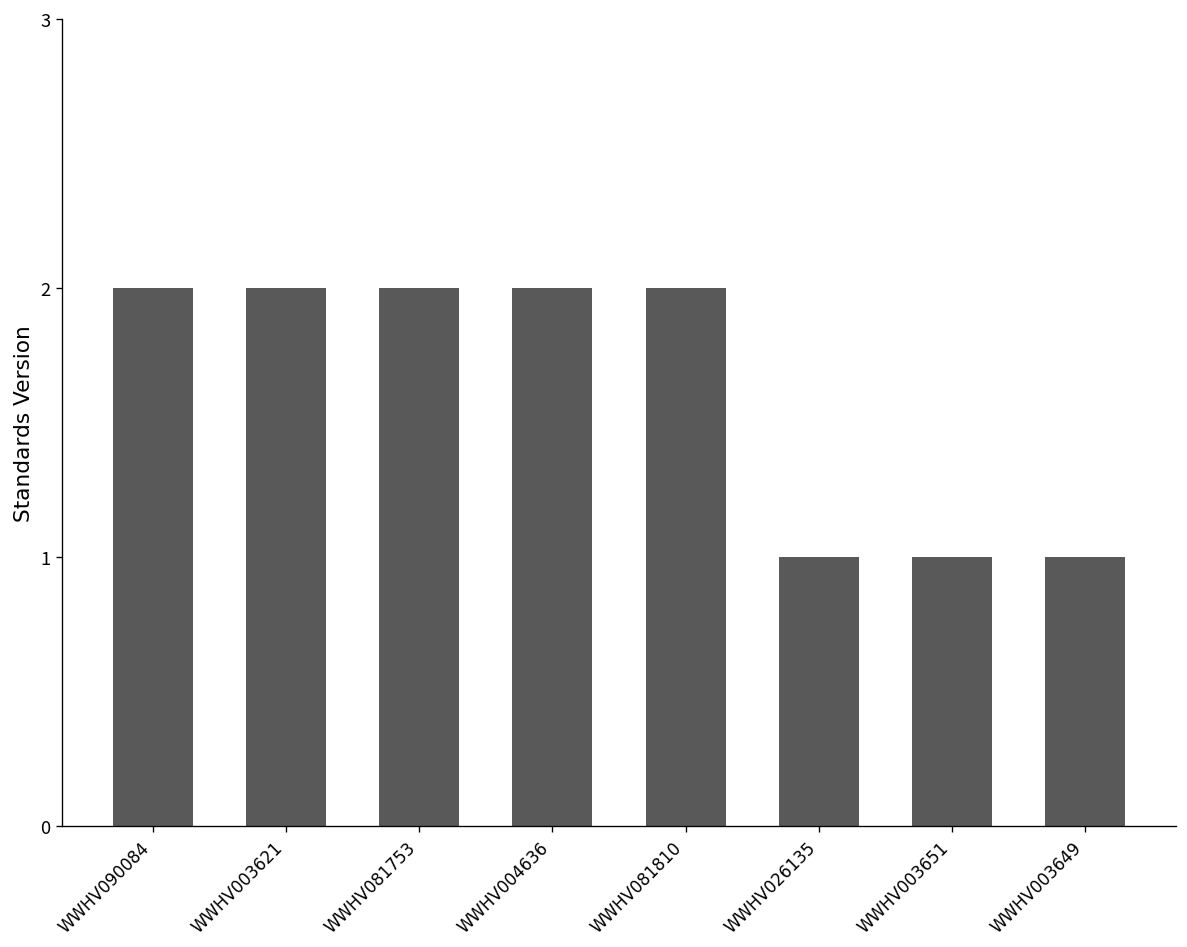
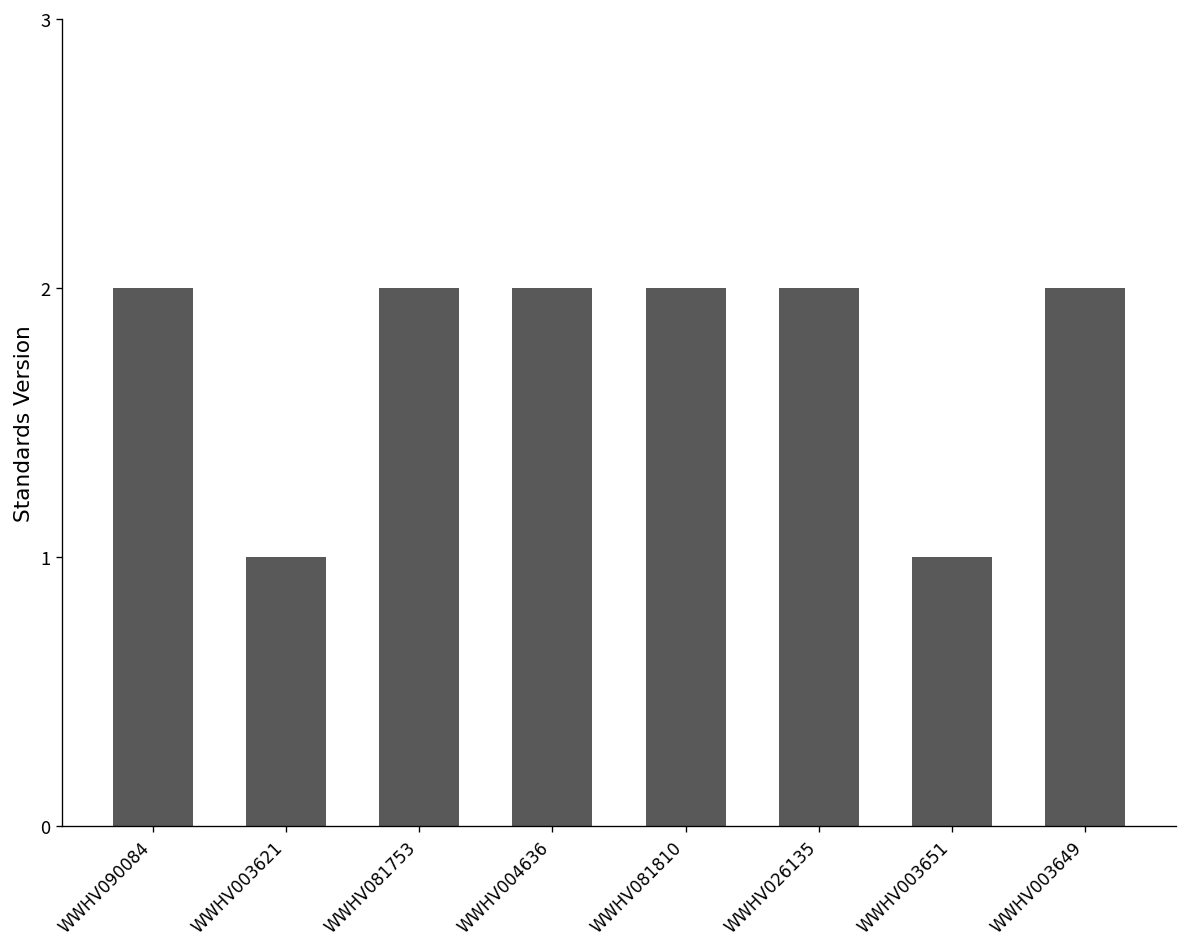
  {
    "WWHV090084": 2,
-   "WWHV003621": 2,
+   "WWHV003621": 1,
    "WWHV081753": 2,
    "WWHV004636": 2,
    "WWHV081810": 2,
-   "WWHV026135": 1,
+   "WWHV026135": 2,
    "WWHV003651": 1,
-   "WWHV003649": 1
+   "WWHV003649": 2
  }
